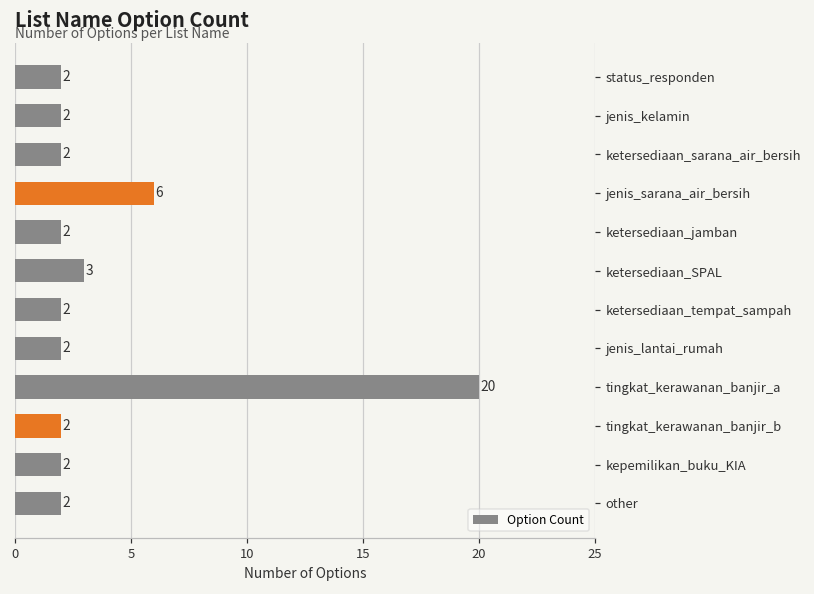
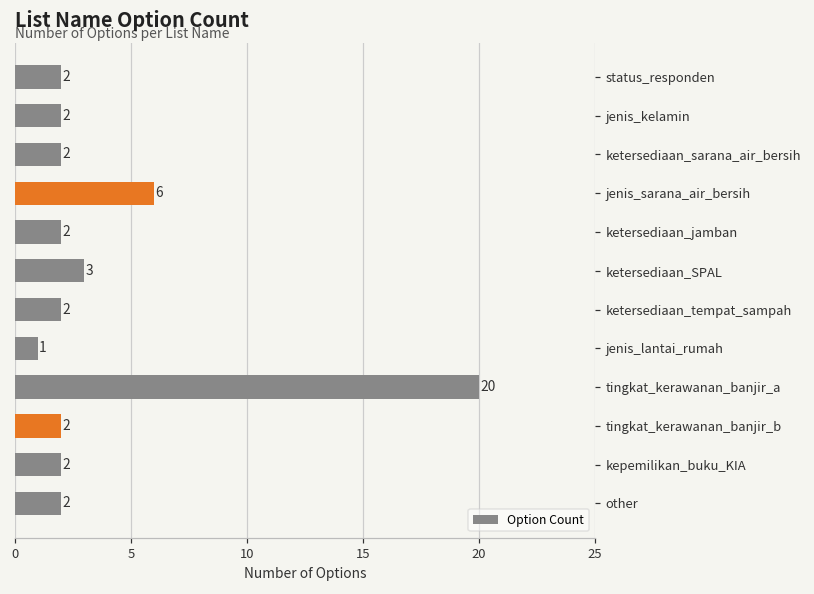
  {
    "status_responden": 2,
    "jenis_kelamin": 2,
    "ketersediaan_sarana_air_bersih": 2,
    "jenis_sarana_air_bersih": 6,
    "ketersediaan_jamban": 2,
    "ketersediaan_SPAL": 3,
    "ketersediaan_tempat_sampah": 2,
-   "jenis_lantai_rumah": 2,
+   "jenis_lantai_rumah": 1,
    "tingkat_kerawanan_banjir_a": 20,
    "tingkat_kerawanan_banjir_b": 2,
    "kepemilikan_buku_KIA": 2,
    "other": 2
  }
